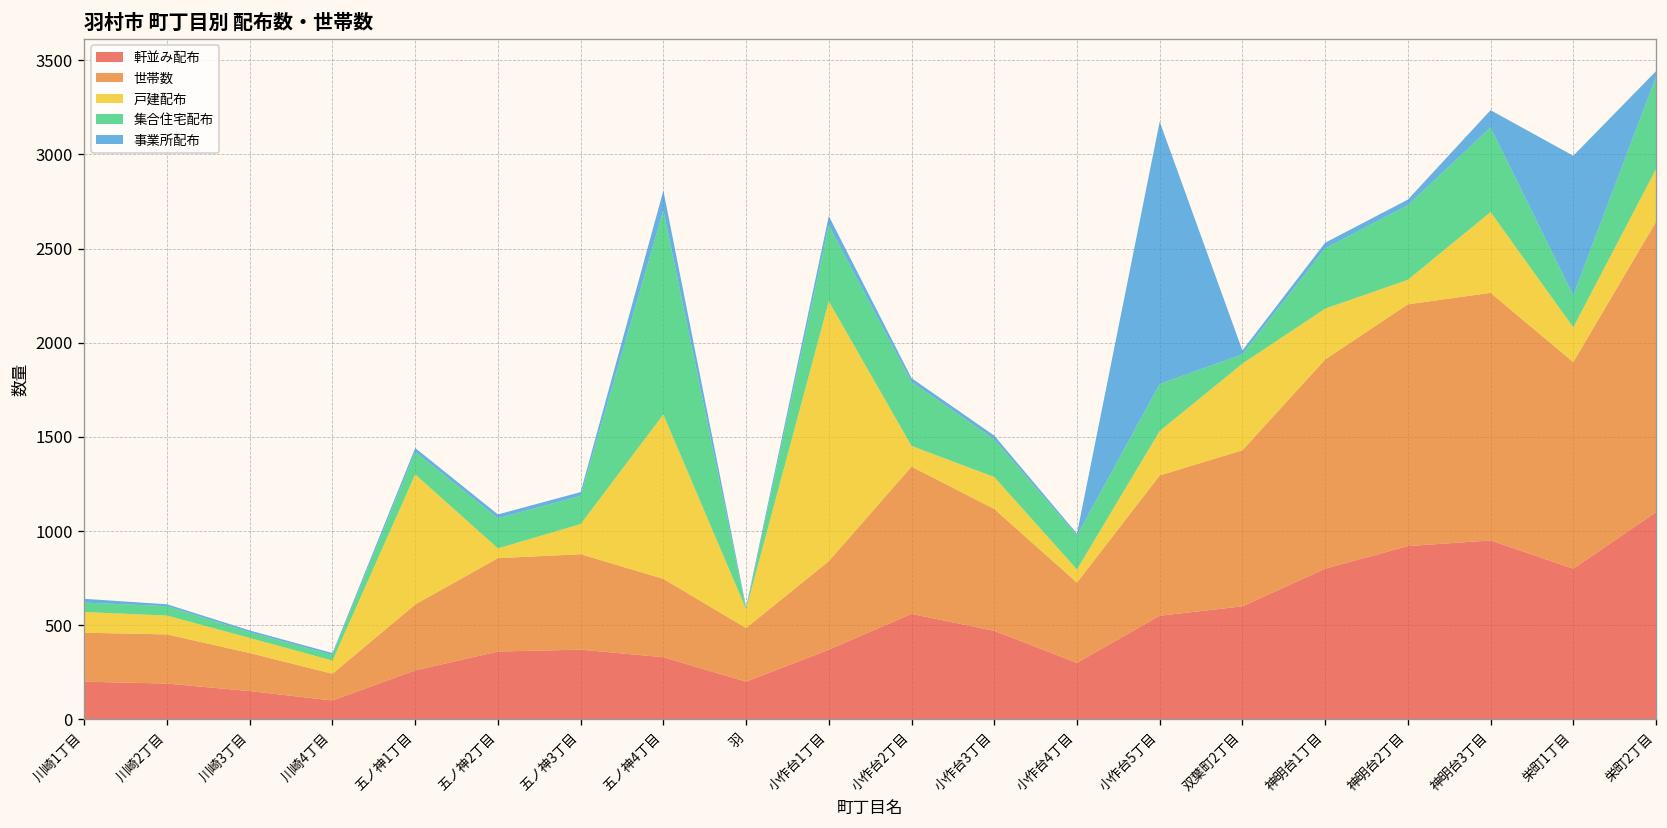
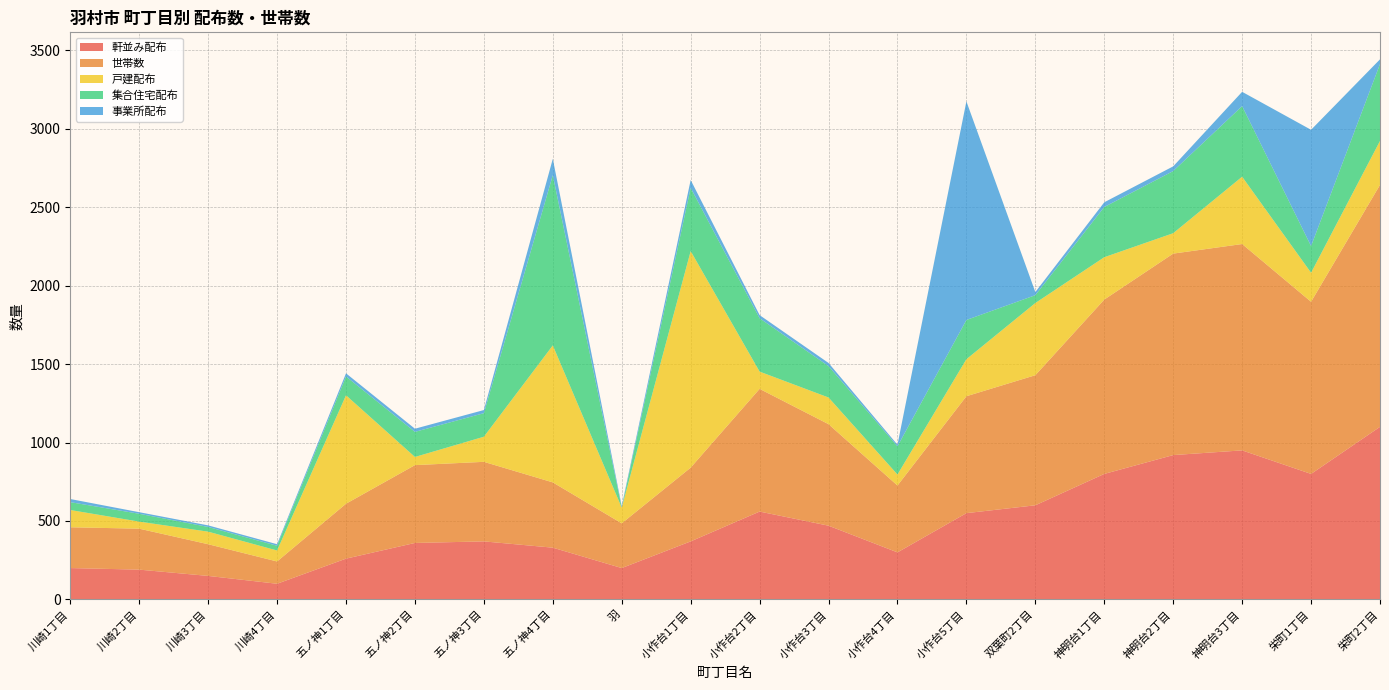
  {
    "戸建配布": {
      "川崎1丁目": 110,
-     "川崎2丁目": 100,
+     "川崎2丁目": 50,
      "川崎3丁目": 80,
      "川崎4丁目": 70,
      "五ノ神1丁目": 690,
      "五ノ神2丁目": 50,
      "五ノ神3丁目": 160,
      "五ノ神4丁目": 870,
      "小作台1丁目": 1380,
      "小作台2丁目": 110,
      "小作台3丁目": 170,
      "小作台4丁目": 70,
      "小作台5丁目": 240,
      "双葉町2丁目": 460,
      "神明台1丁目": 270,
      "神明台2丁目": 130,
      "神明台3丁目": 430,
      "栄町1丁目": 190,
      "栄町2丁目": 280
    },
    "集合住宅配布": {
      "川崎1丁目": 50,
      "五ノ神1丁目": 120,
      "五ノ神2丁目": 160,
      "五ノ神3丁目": 150,
      "五ノ神4丁目": 1090,
      "小作台1丁目": 400,
      "小作台2丁目": 340,
      "小作台3丁目": 200,
      "小作台5丁目": 250,
      "双葉町2丁目": 50,
      "神明台1丁目": 320,
      "神明台2丁目": 400,
      "神明台3丁目": 450,
      "栄町1丁目": 170,
      "栄町2丁目": 490
    },
    "事業所配布": {
      "川崎1丁目": 20,
      "五ノ神1丁目": 20,
      "五ノ神2丁目": 20,
      "五ノ神3丁目": 20,
      "五ノ神4丁目": 100,
      "小作台1丁目": 50,
      "小作台2丁目": 20,
      "小作台3丁目": 20,
      "小作台5丁目": 1390,
      "双葉町2丁目": 20,
      "神明台1丁目": 30,
      "神明台2丁目": 30,
      "神明台3丁目": 90,
      "栄町1丁目": 740,
      "栄町2丁目": 30
    }
  }
